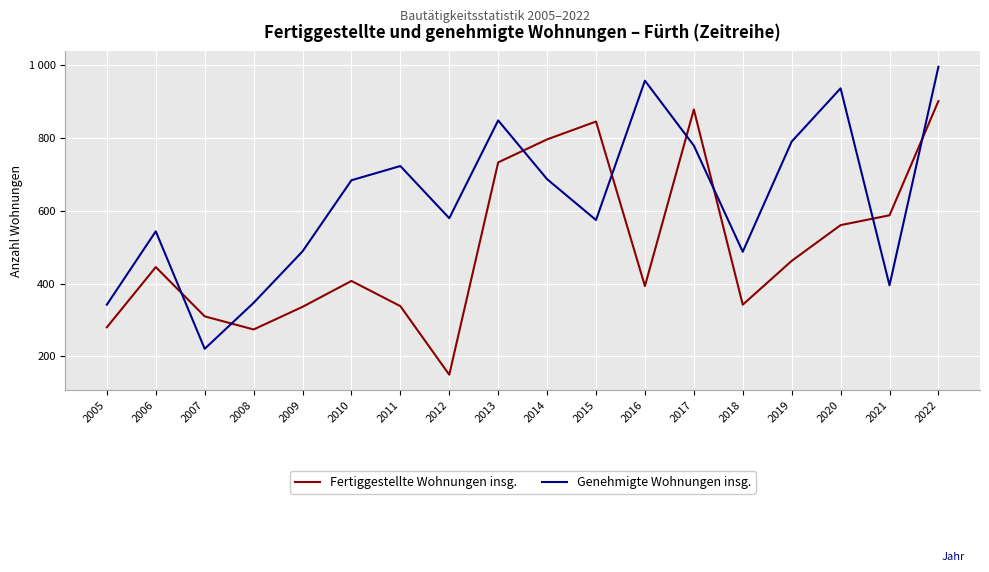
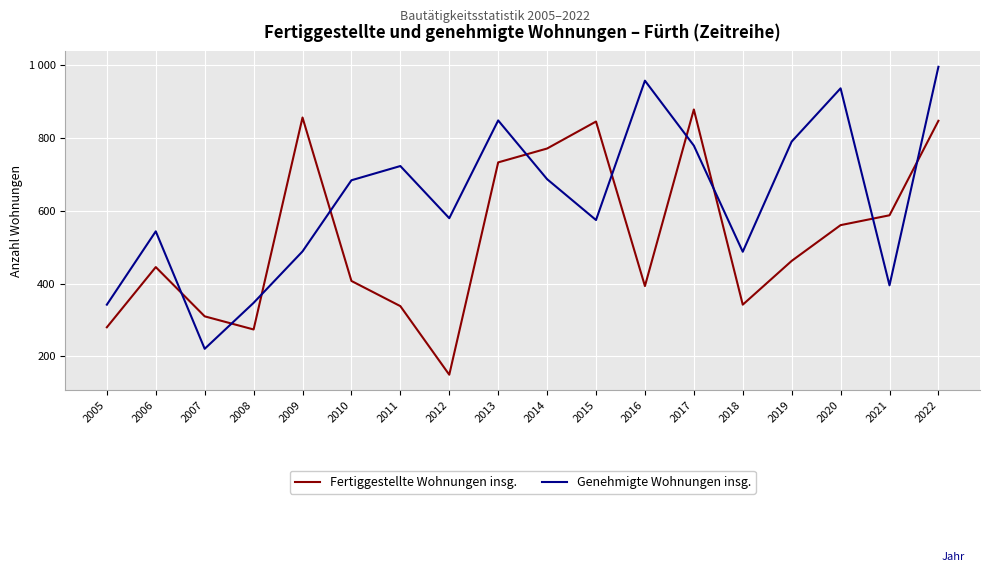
  {
    "Fertiggestellte Wohnungen insg.": {
      "2005": 280,
      "2006": 450,
      "2007": 310,
      "2008": 270,
-     "2009": 340,
+     "2009": 860,
      "2010": 410,
      "2011": 340,
      "2012": 150,
      "2013": 730,
-     "2014": 800,
+     "2014": 770,
      "2015": 840,
      "2016": 390,
      "2017": 880,
      "2018": 340,
      "2019": 460,
      "2020": 560,
      "2021": 590,
-     "2022": 900
+     "2022": 850
    },
    "Genehmigte Wohnungen insg.": {
      "2005": 340,
      "2006": 540,
      "2007": 220,
      "2008": 350,
      "2009": 490,
      "2010": 680,
      "2011": 720,
      "2012": 580,
      "2013": 850,
      "2014": 690,
      "2015": 570,
      "2016": 960,
      "2017": 780,
      "2018": 490,
      "2019": 790,
      "2020": 940,
      "2021": 400,
      "2022": 990
    }
  }
